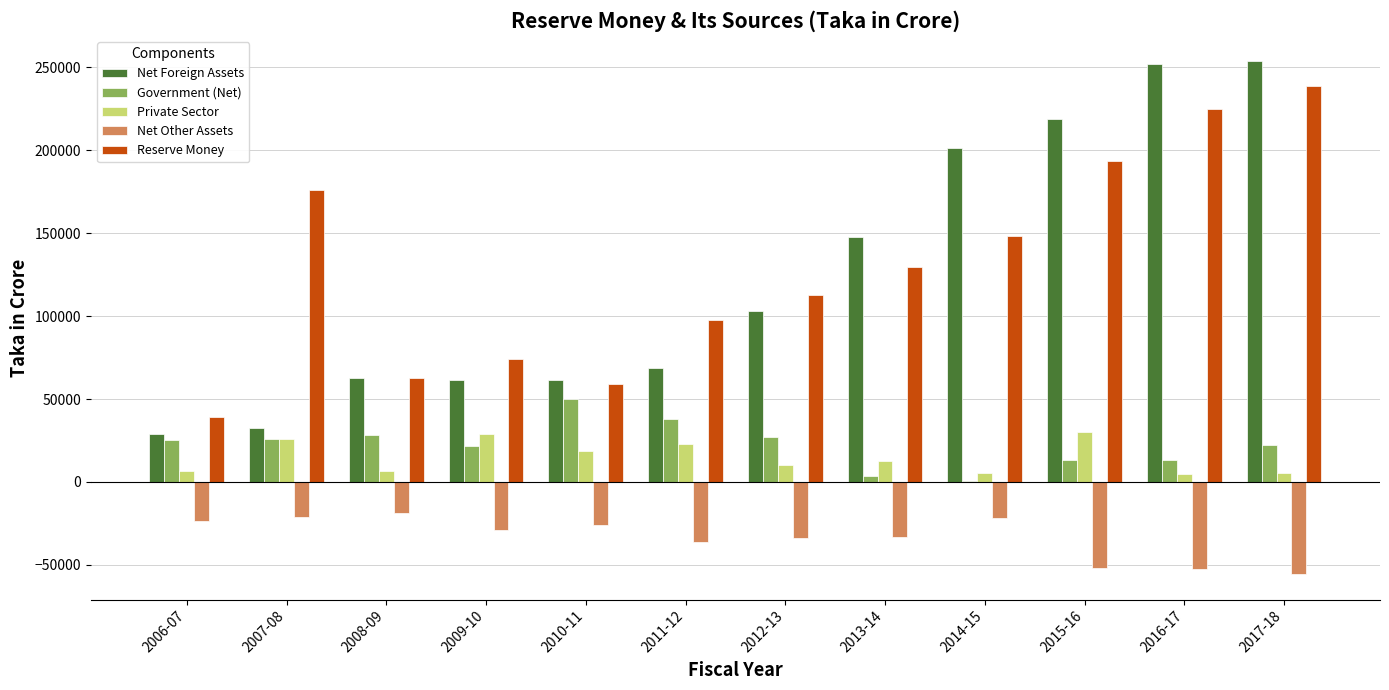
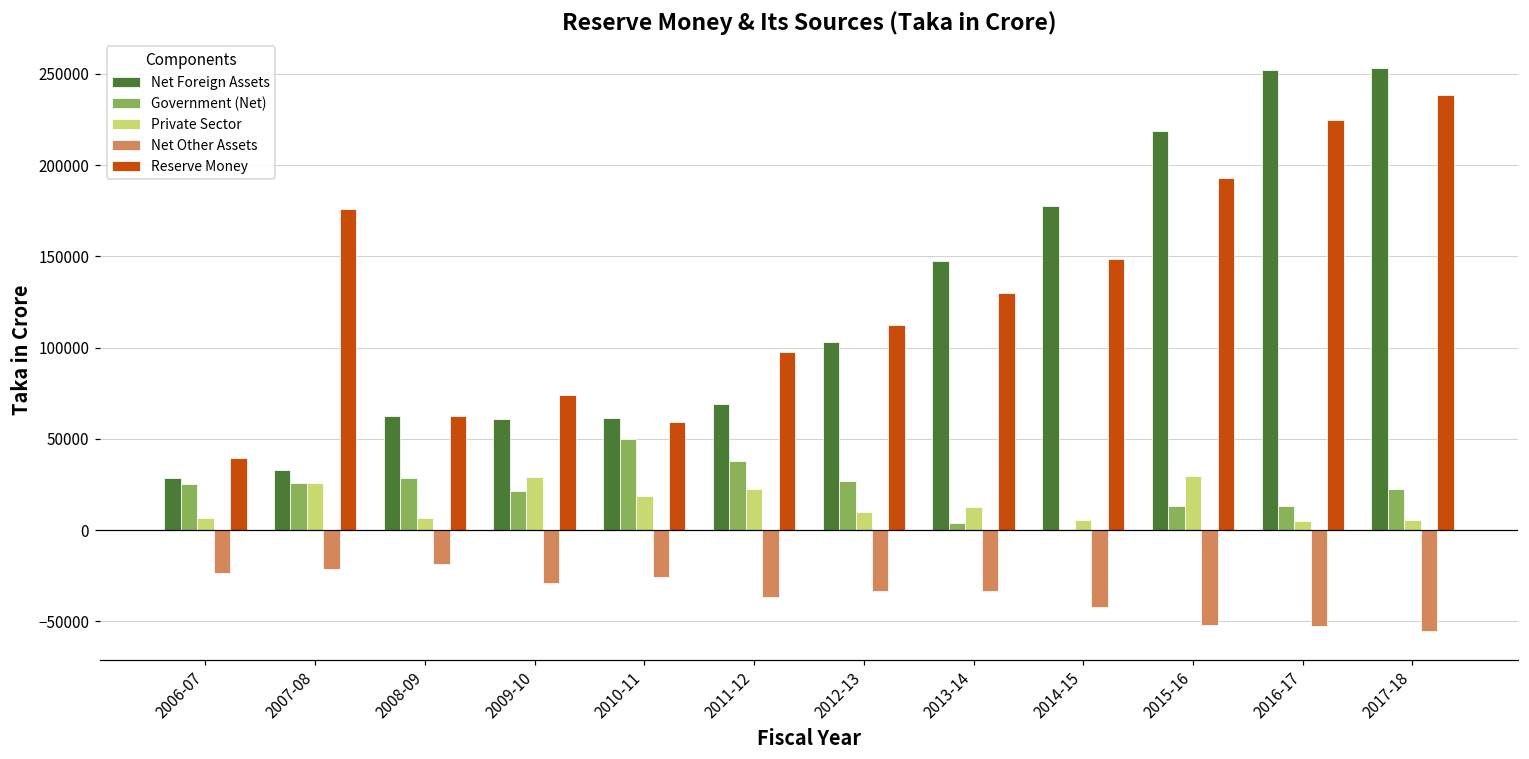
  {
    "Net Foreign Assets": {
      "2006-07": 29000,
      "2007-08": 33000,
      "2008-09": 62000,
      "2009-10": 61000,
      "2010-11": 61000,
      "2011-12": 69000,
      "2012-13": 103000,
      "2013-14": 147000,
-     "2014-15": 201000,
+     "2014-15": 177000,
      "2015-16": 219000,
      "2016-17": 252000,
      "2017-18": 254000
    },
    "Government (Net)": {
      "2006-07": 25000,
      "2007-08": 26000,
      "2008-09": 28000,
      "2009-10": 21000,
      "2010-11": 50000,
      "2011-12": 38000,
      "2012-13": 27000,
      "2013-14": 4000,
      "2015-16": 13000,
      "2016-17": 13000,
      "2017-18": 23000
    },
    "Private Sector": {
      "2006-07": 6000,
      "2007-08": 26000,
      "2008-09": 7000,
      "2009-10": 29000,
      "2010-11": 19000,
      "2011-12": 23000,
      "2012-13": 10000,
      "2013-14": 13000,
      "2014-15": 6000,
      "2015-16": 30000,
      "2016-17": 5000,
      "2017-18": 6000
    },
    "Net Other Assets": {
      "2006-07": -23000,
      "2007-08": -21000,
      "2008-09": -19000,
      "2009-10": -29000,
      "2010-11": -26000,
      "2011-12": -36000,
      "2012-13": -34000,
      "2013-14": -33000,
-     "2014-15": -22000,
+     "2014-15": -42000,
      "2015-16": -52000,
      "2016-17": -53000,
      "2017-18": -55000
    },
    "Reserve Money": {
      "2006-07": 39000,
      "2007-08": 176000,
      "2008-09": 63000,
      "2009-10": 74000,
      "2010-11": 59000,
      "2011-12": 98000,
      "2012-13": 112000,
      "2013-14": 130000,
      "2014-15": 148000,
      "2015-16": 193000,
      "2016-17": 225000,
      "2017-18": 239000
    }
  }
